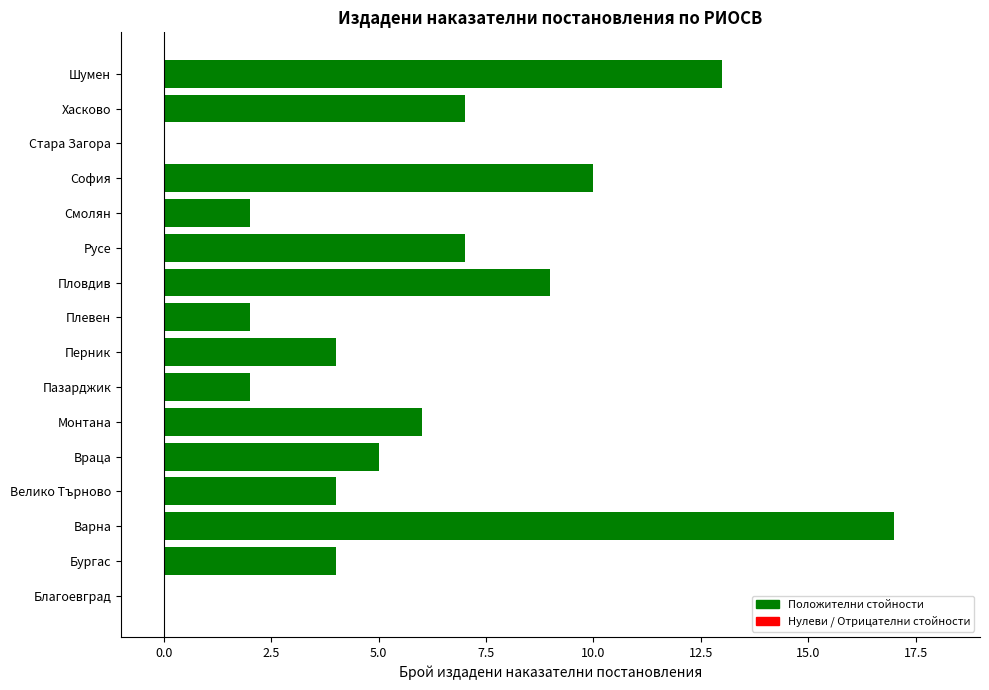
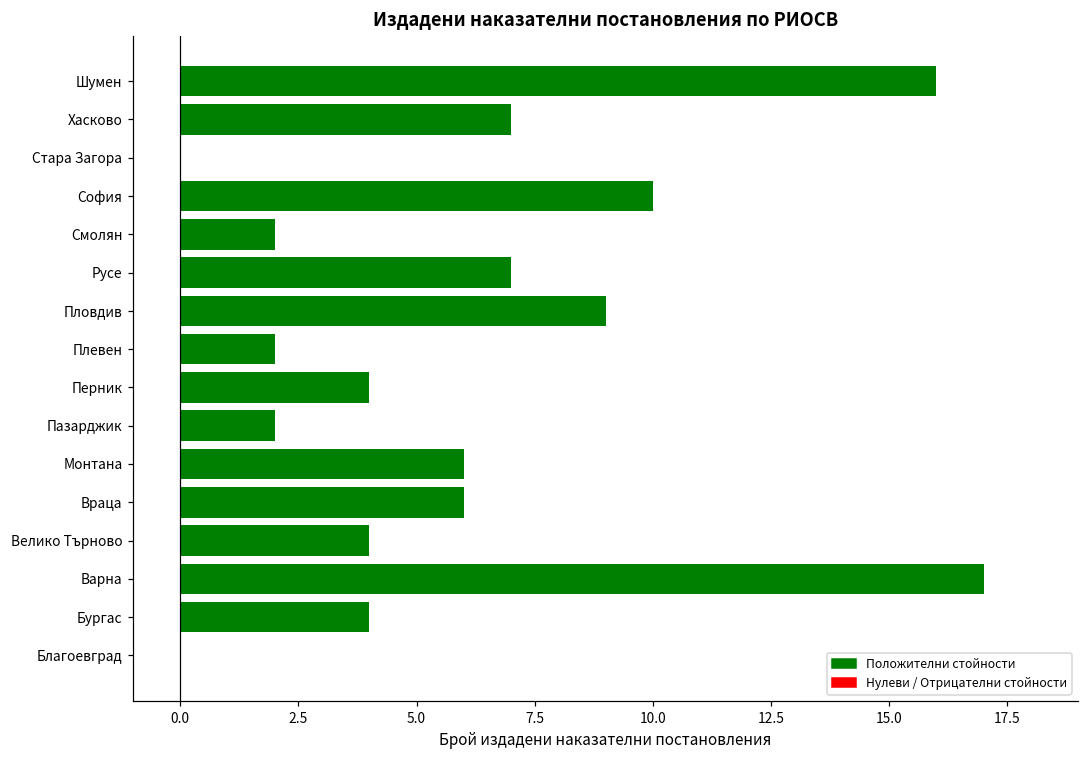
  {
-   "Шумен": 13,
+   "Шумен": 16,
    "Хасково": 7,
    "Стара Загора": 0,
    "София": 10,
    "Смолян": 2,
    "Русе": 7,
    "Пловдив": 9,
    "Плевен": 2,
    "Перник": 4,
    "Пазарджик": 2,
    "Монтана": 6,
-   "Враца": 5,
+   "Враца": 6,
    "Велико Търново": 4,
    "Варна": 17,
    "Бургас": 4,
    "Благоевград": 0
  }
